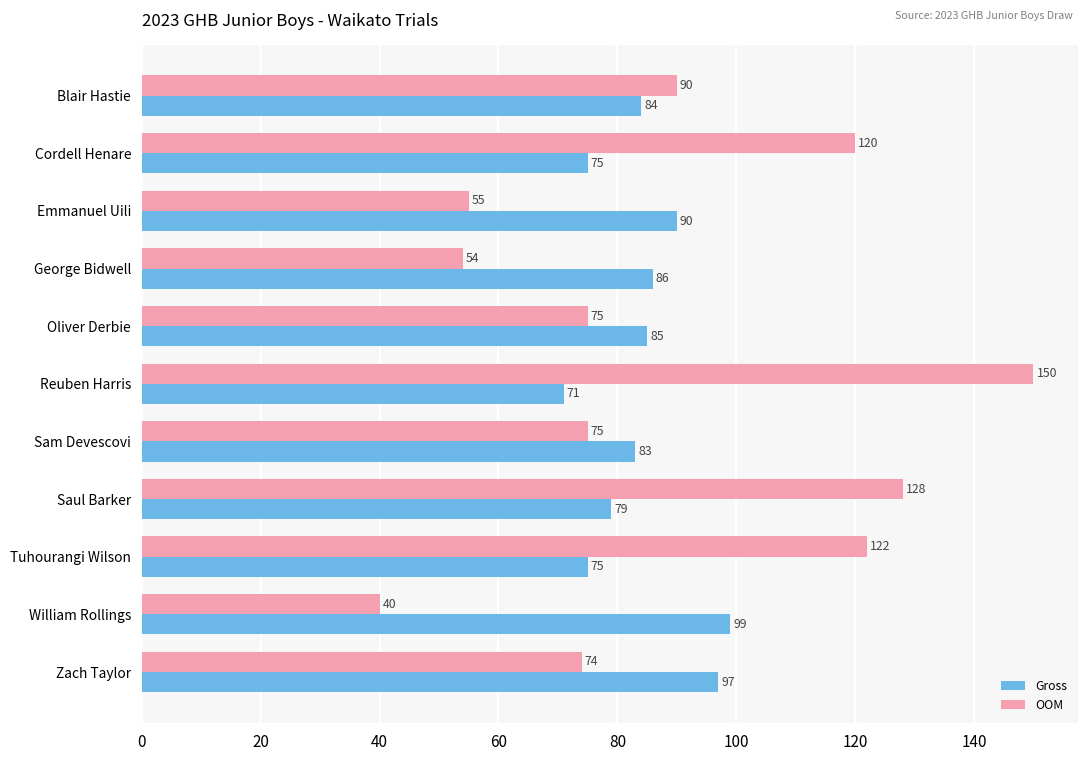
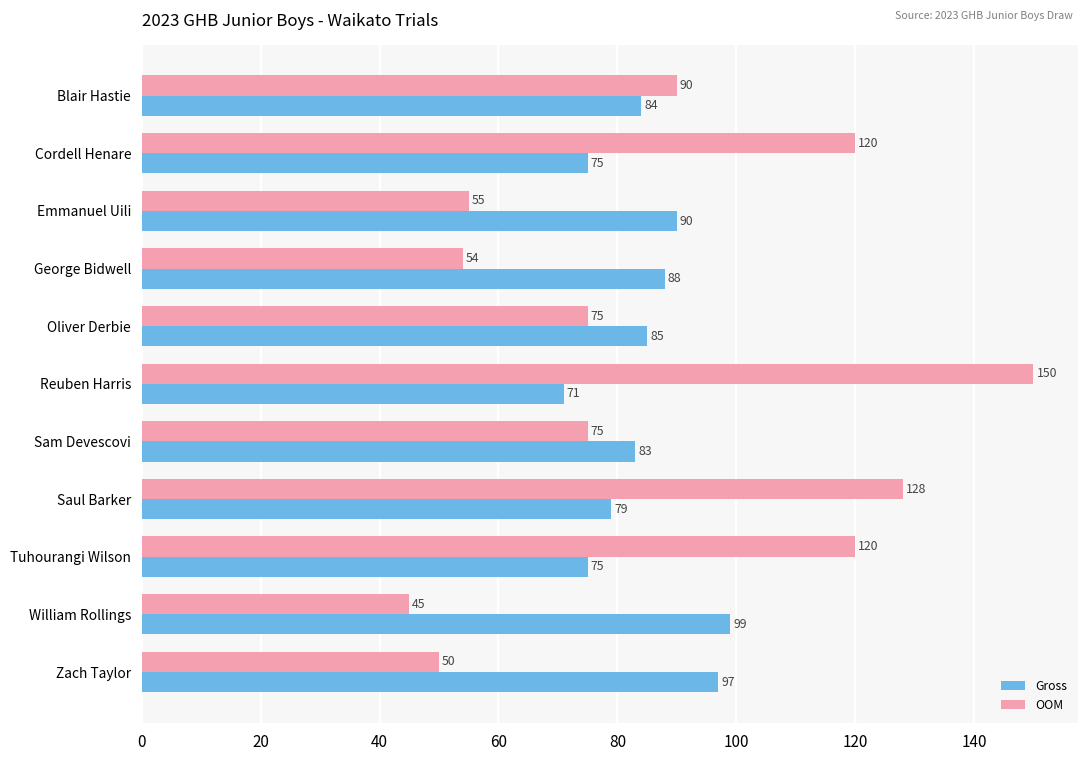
  {
    "Gross": {
      "Blair Hastie": 84,
      "Cordell Henare": 75,
      "Emmanuel Uili": 90,
-     "George Bidwell": 86,
+     "George Bidwell": 88,
      "Oliver Derbie": 85,
      "Reuben Harris": 71,
      "Sam Devescovi": 83,
      "Saul Barker": 79,
      "Tuhourangi Wilson": 75,
      "William Rollings": 99,
      "Zach Taylor": 97
    },
    "OOM": {
      "Blair Hastie": 90,
      "Cordell Henare": 120,
      "Emmanuel Uili": 55,
      "George Bidwell": 54,
      "Oliver Derbie": 75,
      "Reuben Harris": 150,
      "Sam Devescovi": 75,
      "Saul Barker": 128,
-     "Tuhourangi Wilson": 122,
-     "William Rollings": 40,
-     "Zach Taylor": 74
+     "Tuhourangi Wilson": 120,
+     "William Rollings": 45,
+     "Zach Taylor": 50
    }
  }
